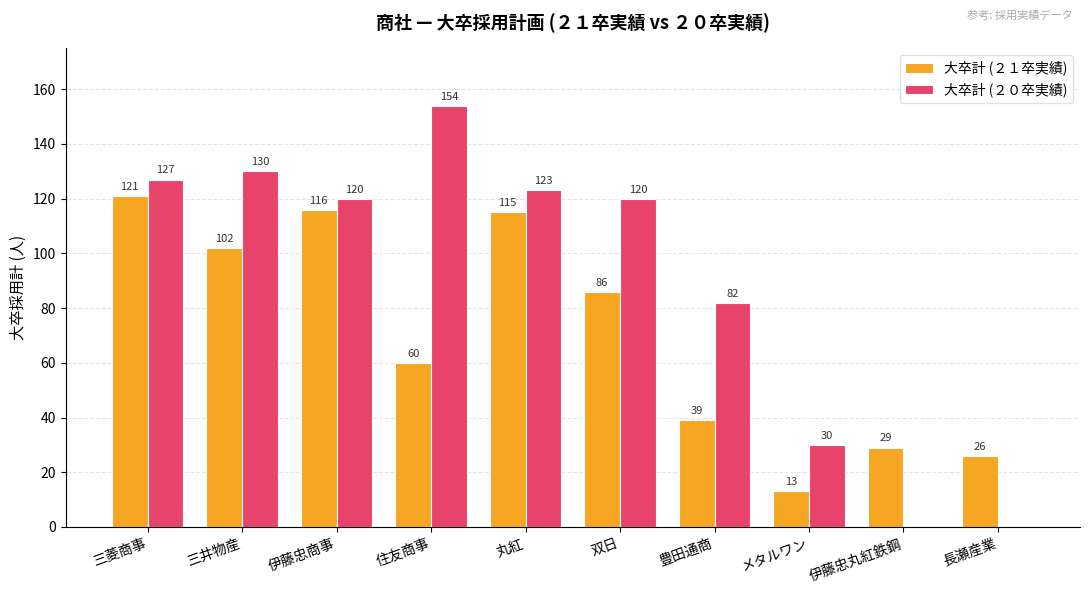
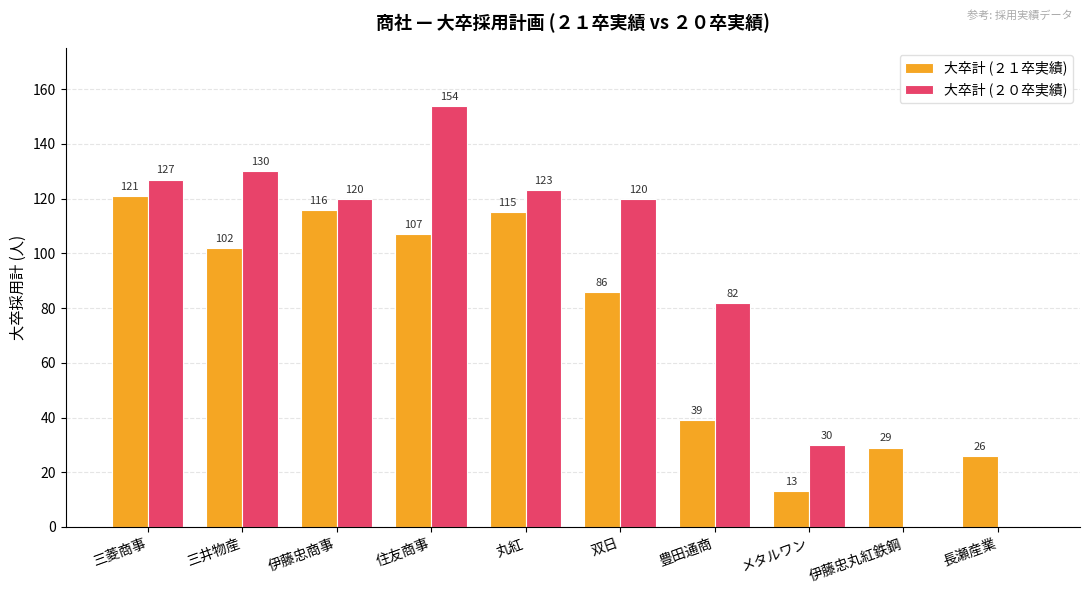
  {
    "大卒計 (２１卒実績)": {
      "三菱商事": 121,
      "三井物産": 102,
      "伊藤忠商事": 116,
-     "住友商事": 60,
+     "住友商事": 107,
      "丸紅": 115,
      "双日": 86,
      "豊田通商": 39,
      "メタルワン": 13,
      "伊藤忠丸紅鉄鋼": 29,
      "長瀬産業": 26
    },
    "大卒計 (２０卒実績)": {
      "三菱商事": 127,
      "三井物産": 130,
      "伊藤忠商事": 120,
      "住友商事": 154,
      "丸紅": 123,
      "双日": 120,
      "豊田通商": 82,
      "メタルワン": 30
    }
  }
